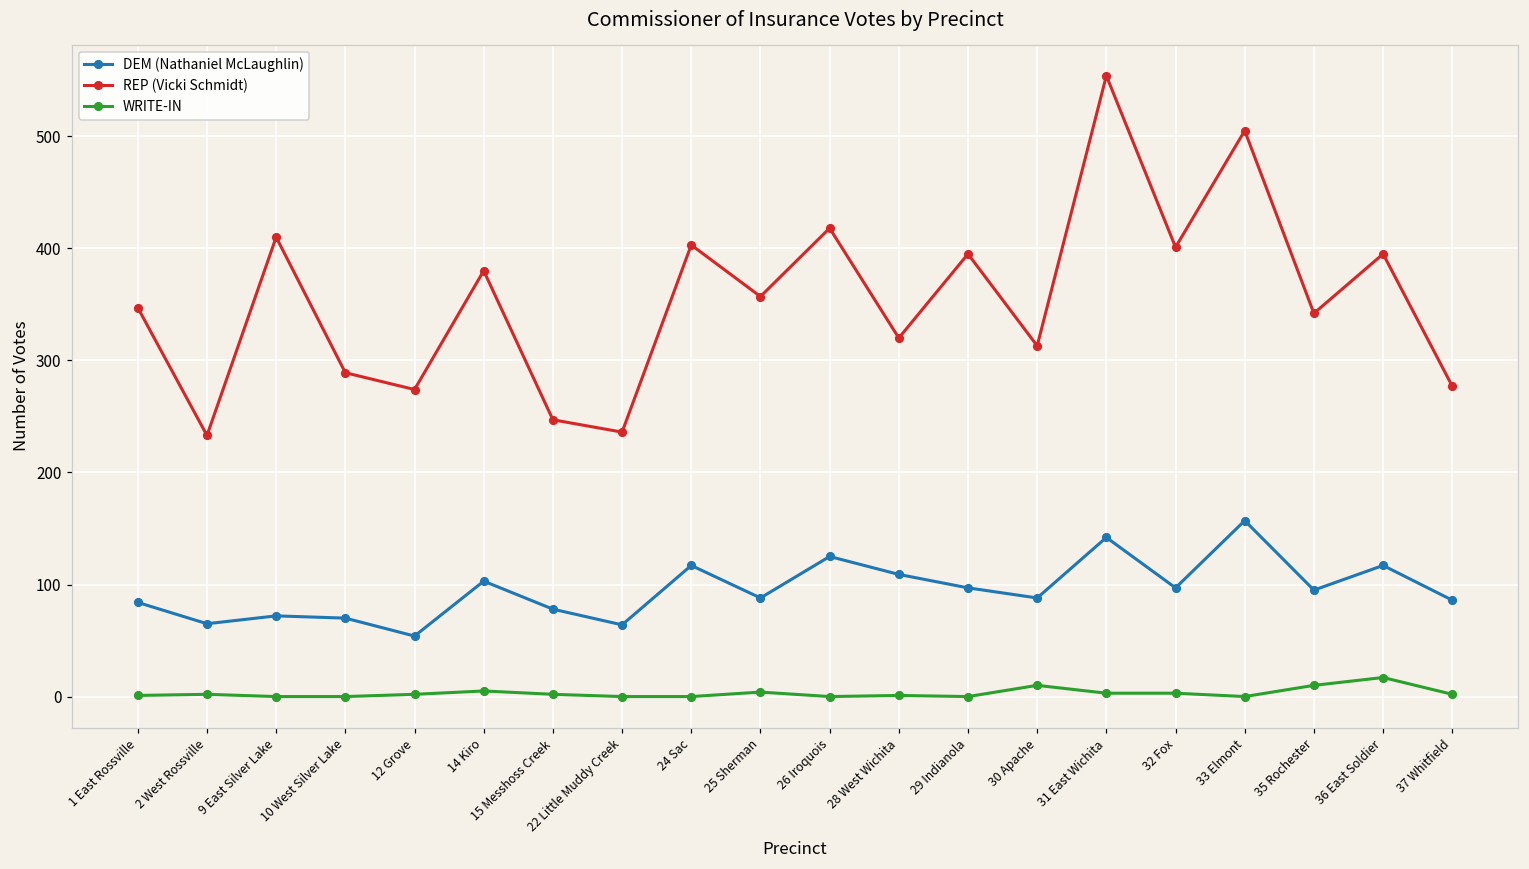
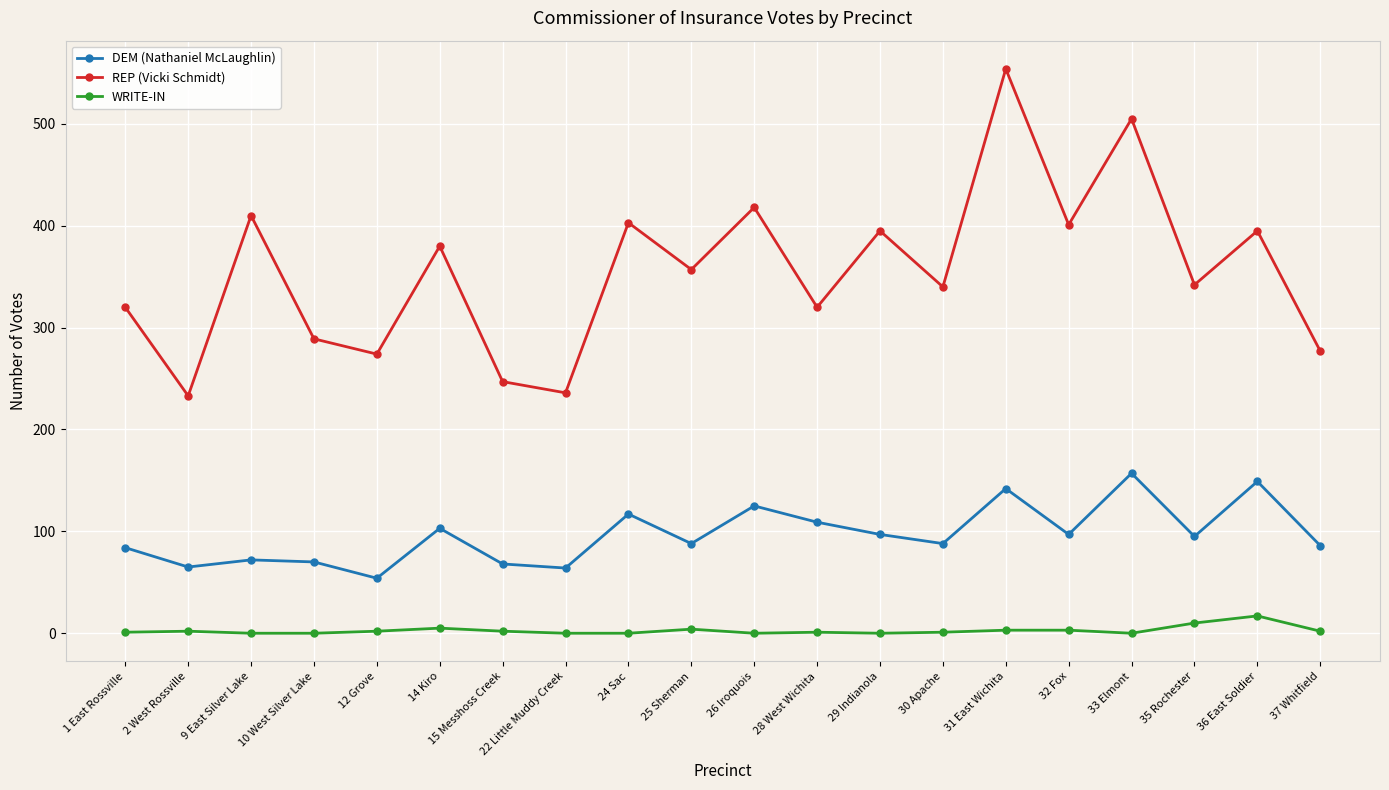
  {
    "DEM (Nathaniel McLaughlin)": {
      "1 East Rossville": 84,
      "2 West Rossville": 65,
      "9 East Silver Lake": 72,
      "10 West Silver Lake": 70,
      "12 Grove": 54,
      "14 Kiro": 103,
-     "15 Messhoss Creek": 78,
+     "15 Messhoss Creek": 68,
      "22 Little Muddy Creek": 64,
      "24 Sac": 117,
      "25 Sherman": 88,
      "26 Iroquois": 125,
      "28 West Wichita": 109,
      "29 Indianola": 97,
      "30 Apache": 88,
      "31 East Wichita": 142,
      "32 Fox": 97,
      "33 Elmont": 157,
      "35 Rochester": 95,
-     "36 East Soldier": 117,
+     "36 East Soldier": 149,
      "37 Whitfield": 86
    },
    "REP (Vicki Schmidt)": {
-     "1 East Rossville": 347,
+     "1 East Rossville": 320,
      "2 West Rossville": 233,
      "9 East Silver Lake": 410,
      "10 West Silver Lake": 289,
      "12 Grove": 274,
      "14 Kiro": 380,
      "15 Messhoss Creek": 247,
      "22 Little Muddy Creek": 236,
      "24 Sac": 403,
      "25 Sherman": 357,
      "26 Iroquois": 418,
      "28 West Wichita": 320,
      "29 Indianola": 395,
-     "30 Apache": 313,
+     "30 Apache": 340,
      "31 East Wichita": 554,
      "32 Fox": 401,
      "33 Elmont": 505,
      "35 Rochester": 342,
      "36 East Soldier": 395,
      "37 Whitfield": 277
    },
    "WRITE-IN": {
      "1 East Rossville": 1,
      "2 West Rossville": 2,
      "9 East Silver Lake": 0,
      "10 West Silver Lake": 0,
      "12 Grove": 2,
      "14 Kiro": 5,
      "15 Messhoss Creek": 2,
      "22 Little Muddy Creek": 0,
      "24 Sac": 0,
      "25 Sherman": 4,
      "26 Iroquois": 0,
      "28 West Wichita": 1,
      "29 Indianola": 0,
-     "30 Apache": 10,
+     "30 Apache": 1,
      "31 East Wichita": 3,
      "32 Fox": 3,
      "33 Elmont": 0,
      "35 Rochester": 10,
      "36 East Soldier": 17,
      "37 Whitfield": 2
    }
  }
